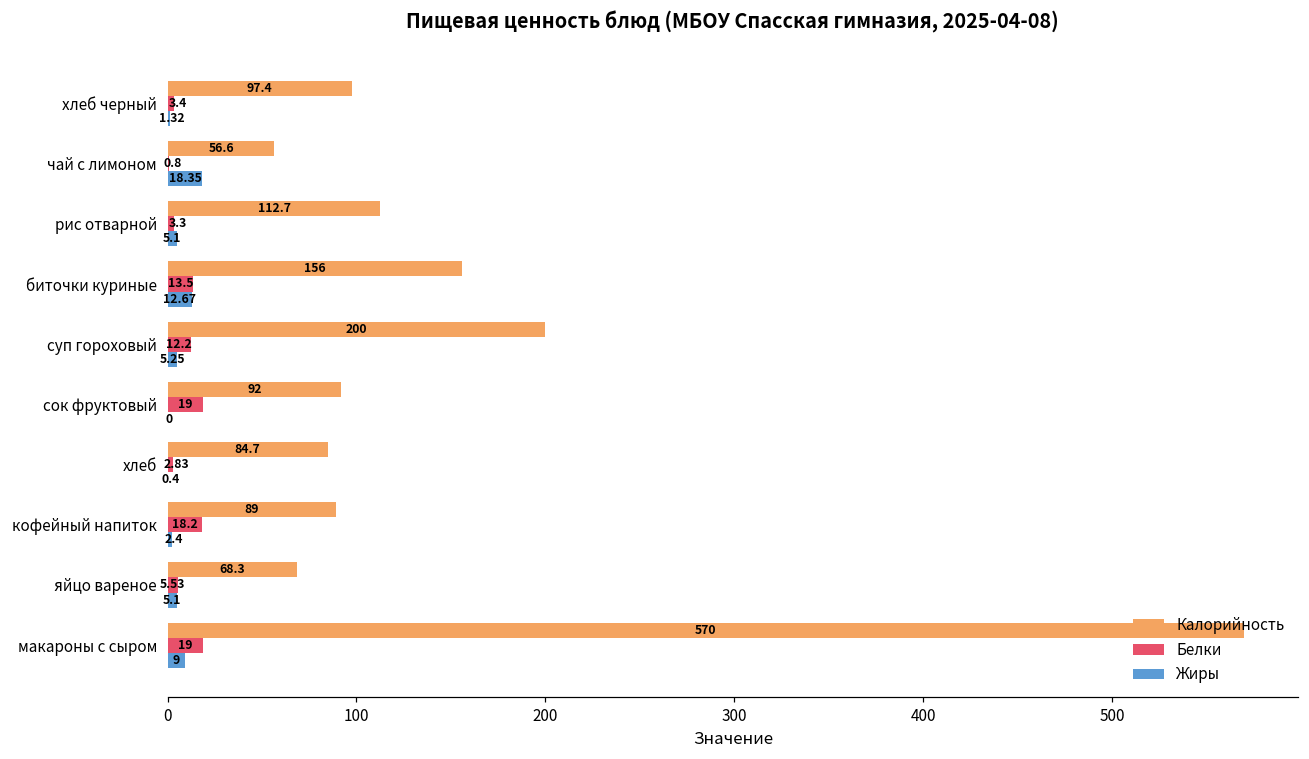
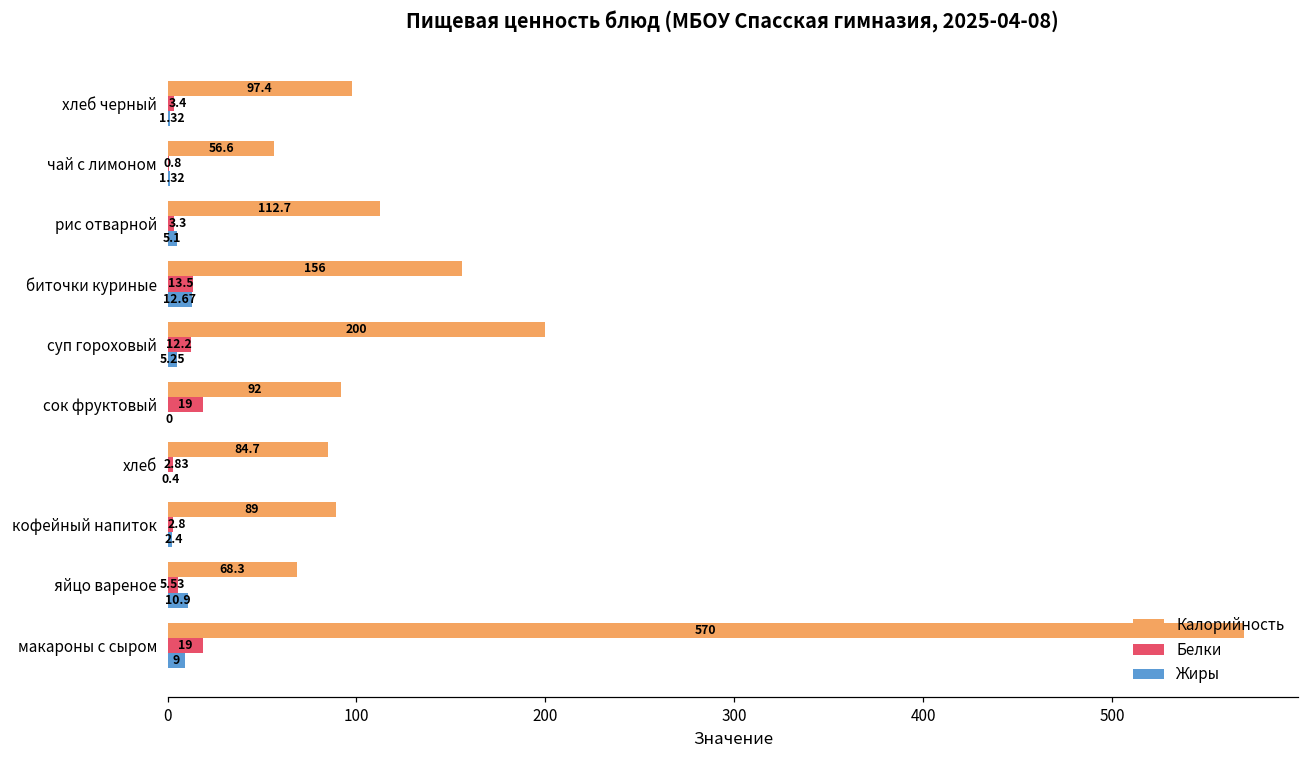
  {
    "Калорийность": {
      "хлеб черный": 97.4,
      "чай с лимоном": 56.6,
      "рис отварной": 112.7,
      "биточки куриные": 156,
      "суп гороховый": 200,
      "сок фруктовый": 92,
      "хлеб": 84.7,
      "кофейный напиток": 89,
      "яйцо вареное": 68.3,
      "макароны с сыром": 570
    },
    "Белки": {
      "хлеб черный": 3.4,
      "чай с лимоном": 0.8,
      "рис отварной": 3.3,
      "биточки куриные": 13.5,
      "суп гороховый": 12.2,
      "сок фруктовый": 19,
      "хлеб": 2.83,
-     "кофейный напиток": 18.2,
+     "кофейный напиток": 2.8,
      "яйцо вареное": 5.53,
      "макароны с сыром": 19
    },
    "Жиры": {
      "хлеб черный": 1.32,
-     "чай с лимоном": 18.35,
+     "чай с лимоном": 1.32,
      "рис отварной": 5.1,
      "биточки куриные": 12.67,
      "суп гороховый": 5.25,
      "сок фруктовый": 0,
      "хлеб": 0.4,
      "кофейный напиток": 2.4,
-     "яйцо вареное": 5.1,
+     "яйцо вареное": 10.9,
      "макароны с сыром": 9
    }
  }
